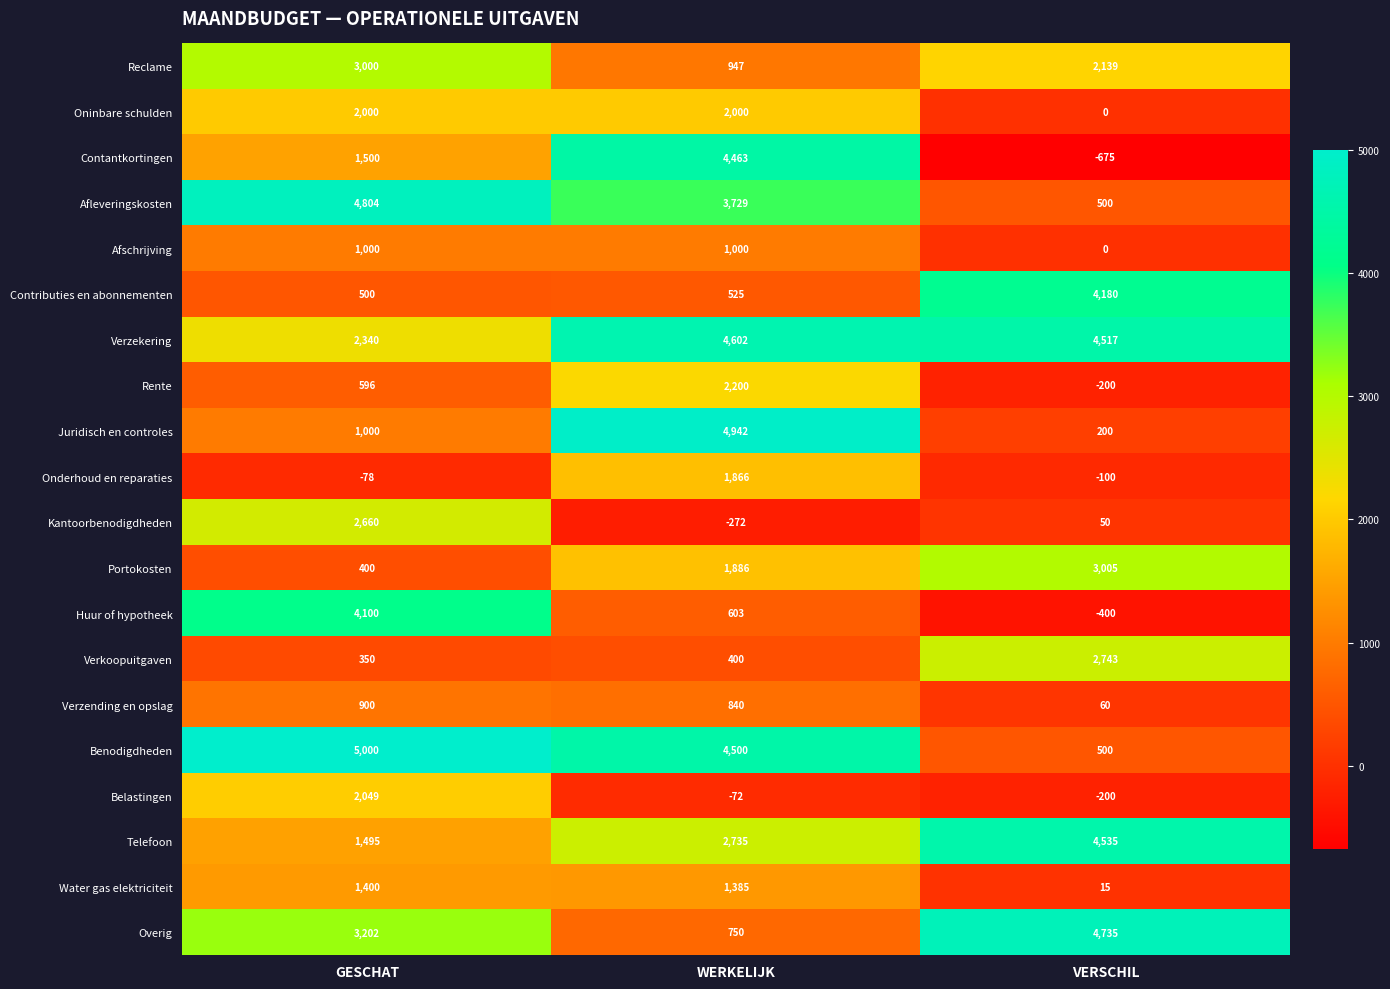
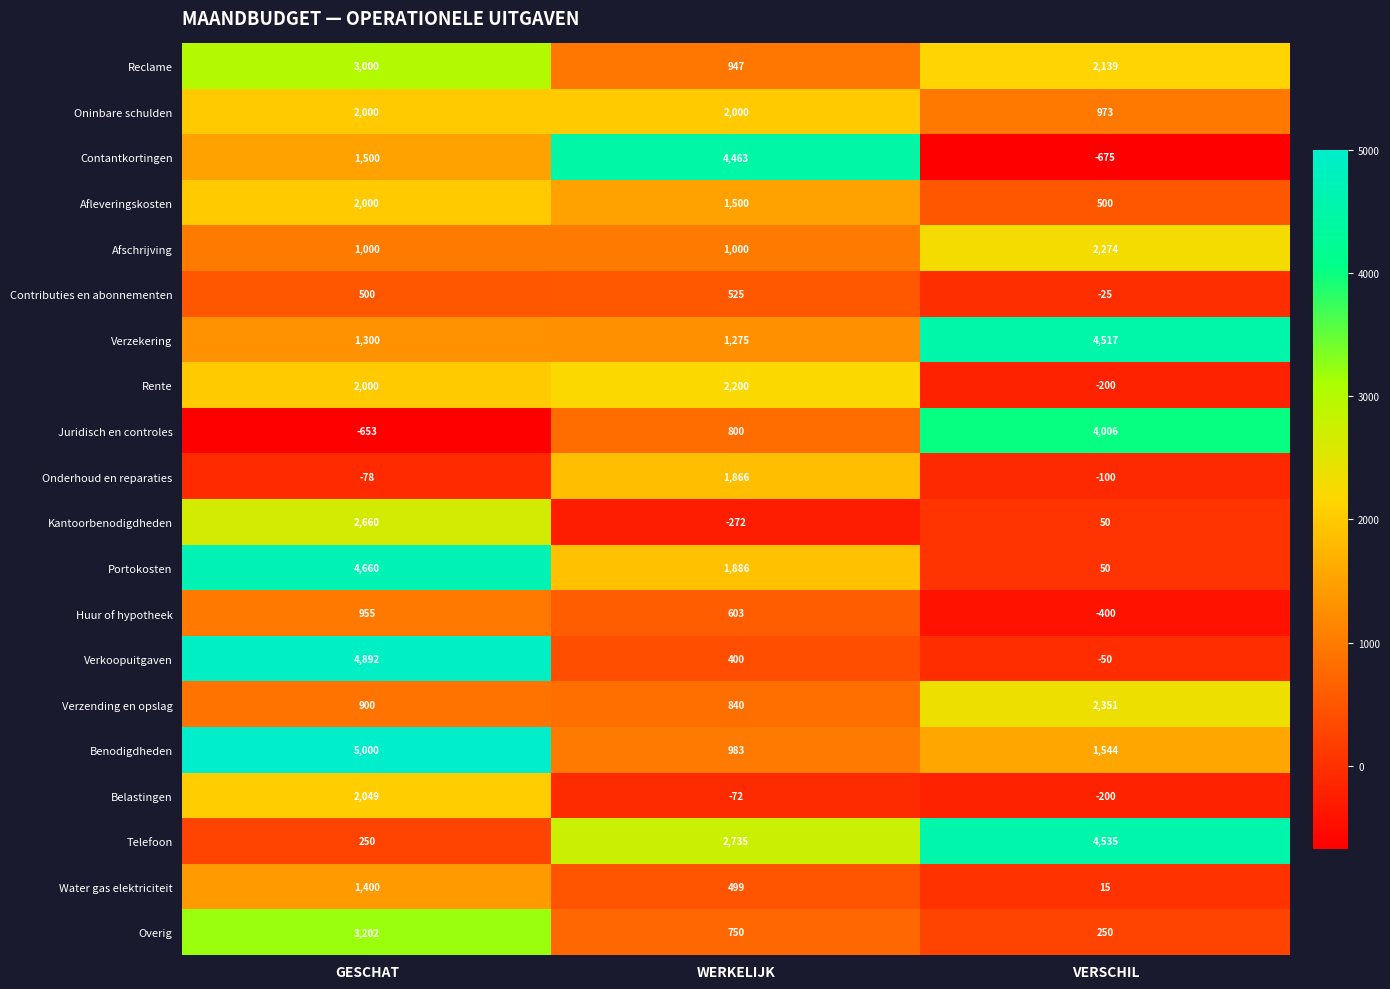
  {
    "Reclame": {
      "GESCHAT": "3,000",
      "WERKELIJK": "947",
      "VERSCHIL": "2,139"
    },
    "Oninbare schulden": {
      "GESCHAT": "2,000",
      "WERKELIJK": "2,000",
-     "VERSCHIL": "0"
+     "VERSCHIL": "973"
    },
    "Contantkortingen": {
      "GESCHAT": "1,500",
      "WERKELIJK": "4,463",
      "VERSCHIL": "-675"
    },
    "Afleveringskosten": {
-     "GESCHAT": "4,804",
-     "WERKELIJK": "3,729",
+     "GESCHAT": "2,000",
+     "WERKELIJK": "1,500",
      "VERSCHIL": "500"
    },
    "Afschrijving": {
      "GESCHAT": "1,000",
      "WERKELIJK": "1,000",
-     "VERSCHIL": "0"
+     "VERSCHIL": "2,274"
    },
    "Contributies en abonnementen": {
      "GESCHAT": "500",
      "WERKELIJK": "525",
-     "VERSCHIL": "4,180"
+     "VERSCHIL": "-25"
    },
    "Verzekering": {
-     "GESCHAT": "2,340",
-     "WERKELIJK": "4,602",
+     "GESCHAT": "1,300",
+     "WERKELIJK": "1,275",
      "VERSCHIL": "4,517"
    },
    "Rente": {
-     "GESCHAT": "596",
+     "GESCHAT": "2,000",
      "WERKELIJK": "2,200",
      "VERSCHIL": "-200"
    },
    "Juridisch en controles": {
-     "GESCHAT": "1,000",
-     "WERKELIJK": "4,942",
-     "VERSCHIL": "200"
+     "GESCHAT": "-653",
+     "WERKELIJK": "800",
+     "VERSCHIL": "4,006"
    },
    "Onderhoud en reparaties": {
      "GESCHAT": "-78",
      "WERKELIJK": "1,866",
      "VERSCHIL": "-100"
    },
    "Kantoorbenodigdheden": {
      "GESCHAT": "2,660",
      "WERKELIJK": "-272",
      "VERSCHIL": "50"
    },
    "Portokosten": {
-     "GESCHAT": "400",
+     "GESCHAT": "4,660",
      "WERKELIJK": "1,886",
-     "VERSCHIL": "3,005"
+     "VERSCHIL": "50"
    },
    "Huur of hypotheek": {
-     "GESCHAT": "4,100",
+     "GESCHAT": "955",
      "WERKELIJK": "603",
      "VERSCHIL": "-400"
    },
    "Verkoopuitgaven": {
-     "GESCHAT": "350",
+     "GESCHAT": "4,892",
      "WERKELIJK": "400",
-     "VERSCHIL": "2,743"
+     "VERSCHIL": "-50"
    },
    "Verzending en opslag": {
      "GESCHAT": "900",
      "WERKELIJK": "840",
-     "VERSCHIL": "60"
+     "VERSCHIL": "2,351"
    },
    "Benodigdheden": {
      "GESCHAT": "5,000",
-     "WERKELIJK": "4,500",
-     "VERSCHIL": "500"
+     "WERKELIJK": "983",
+     "VERSCHIL": "1,544"
    },
    "Belastingen": {
      "GESCHAT": "2,049",
      "WERKELIJK": "-72",
      "VERSCHIL": "-200"
    },
    "Telefoon": {
-     "GESCHAT": "1,495",
+     "GESCHAT": "250",
      "WERKELIJK": "2,735",
      "VERSCHIL": "4,535"
    },
    "Water gas elektriciteit": {
      "GESCHAT": "1,400",
-     "WERKELIJK": "1,385",
+     "WERKELIJK": "499",
      "VERSCHIL": "15"
    },
    "Overig": {
      "GESCHAT": "3,202",
      "WERKELIJK": "750",
-     "VERSCHIL": "4,735"
+     "VERSCHIL": "250"
    }
  }
